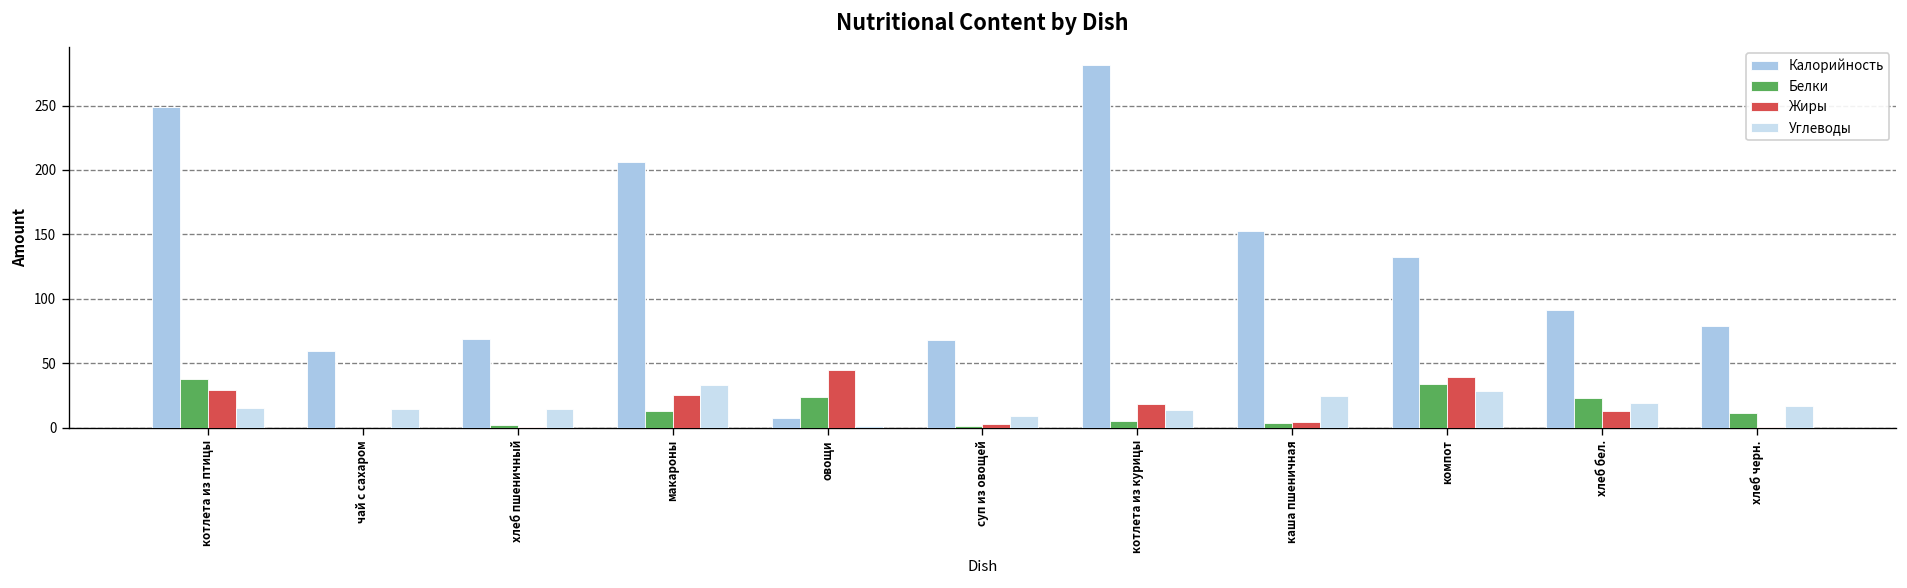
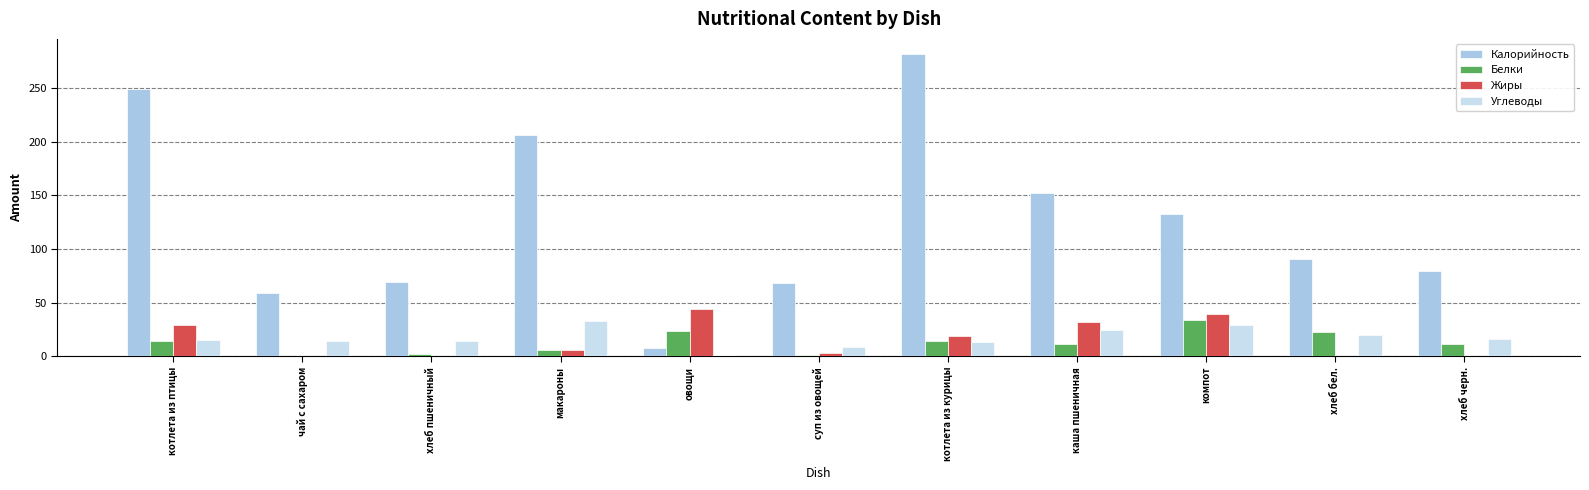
  {
    "Белки": {
-     "котлета из птицы": 38,
-     "макароны": 13,
+     "котлета из птицы": 15,
+     "макароны": 6,
      "овощи": 24,
-     "котлета из курицы": 5,
-     "каша пшеничная": 4,
+     "котлета из курицы": 15,
+     "каша пшеничная": 12,
      "компот": 34,
      "хлеб бел.": 23,
      "хлеб черн.": 11
    },
    "Жиры": {
      "котлета из птицы": 29,
      "чай с сахаром": 0,
-     "макароны": 25,
+     "макароны": 6,
      "овощи": 44,
      "суп из овощей": 3,
      "котлета из курицы": 19,
-     "каша пшеничная": 4,
+     "каша пшеничная": 32,
      "компот": 39,
-     "хлеб бел.": 13
+     "хлеб бел.": 0
    }
  }
